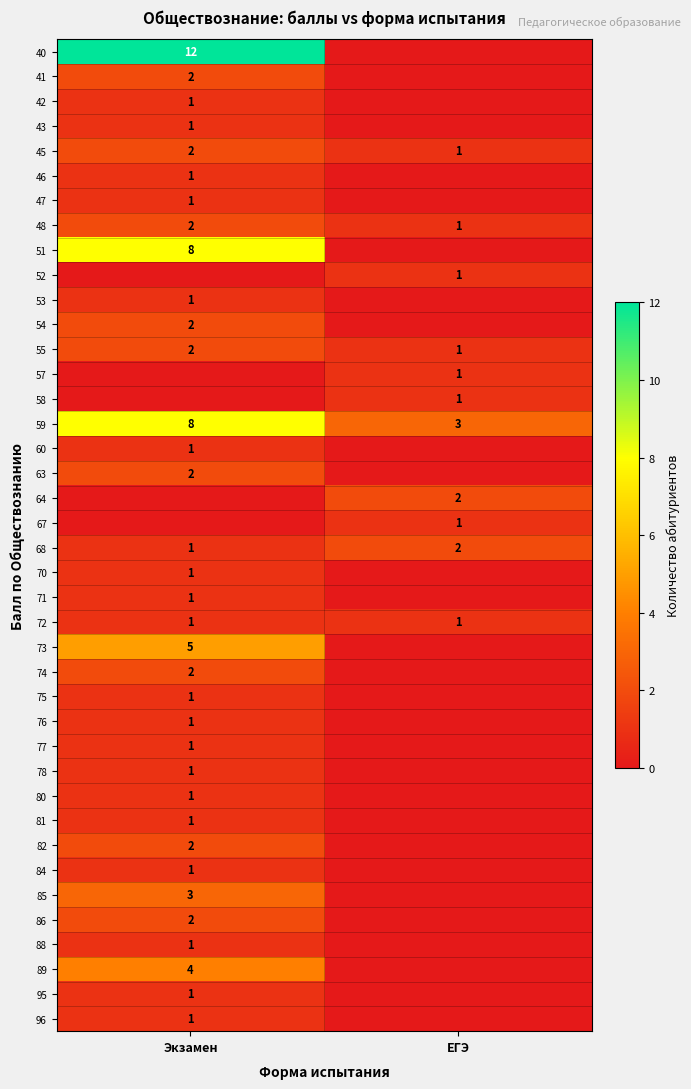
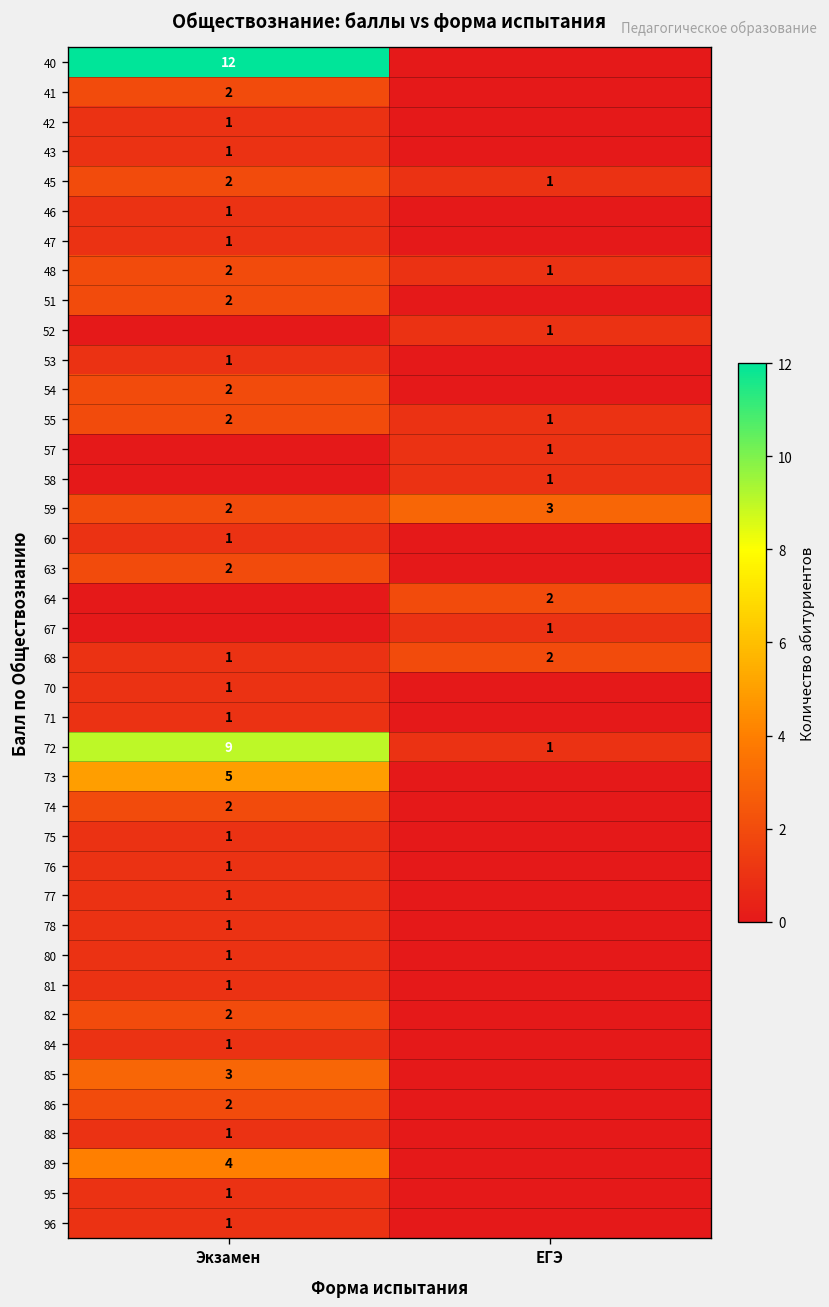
  {
    "40": {
      "Экзамен": 12
    },
    "41": {
      "Экзамен": 2
    },
    "42": {
      "Экзамен": 1
    },
    "43": {
      "Экзамен": 1
    },
    "45": {
      "Экзамен": 2,
      "ЕГЭ": 1
    },
    "46": {
      "Экзамен": 1
    },
    "47": {
      "Экзамен": 1
    },
    "48": {
      "Экзамен": 2,
      "ЕГЭ": 1
    },
    "51": {
-     "Экзамен": 8
+     "Экзамен": 2
    },
    "52": {
      "ЕГЭ": 1
    },
    "53": {
      "Экзамен": 1
    },
    "54": {
      "Экзамен": 2
    },
    "55": {
      "Экзамен": 2,
      "ЕГЭ": 1
    },
    "57": {
      "ЕГЭ": 1
    },
    "58": {
      "ЕГЭ": 1
    },
    "59": {
-     "Экзамен": 8,
+     "Экзамен": 2,
      "ЕГЭ": 3
    },
    "60": {
      "Экзамен": 1
    },
    "63": {
      "Экзамен": 2
    },
    "64": {
      "ЕГЭ": 2
    },
    "67": {
      "ЕГЭ": 1
    },
    "68": {
      "Экзамен": 1,
      "ЕГЭ": 2
    },
    "70": {
      "Экзамен": 1
    },
    "71": {
      "Экзамен": 1
    },
    "72": {
-     "Экзамен": 1,
+     "Экзамен": 9,
      "ЕГЭ": 1
    },
    "73": {
      "Экзамен": 5
    },
    "74": {
      "Экзамен": 2
    },
    "75": {
      "Экзамен": 1
    },
    "76": {
      "Экзамен": 1
    },
    "77": {
      "Экзамен": 1
    },
    "78": {
      "Экзамен": 1
    },
    "80": {
      "Экзамен": 1
    },
    "81": {
      "Экзамен": 1
    },
    "82": {
      "Экзамен": 2
    },
    "84": {
      "Экзамен": 1
    },
    "85": {
      "Экзамен": 3
    },
    "86": {
      "Экзамен": 2
    },
    "88": {
      "Экзамен": 1
    },
    "89": {
      "Экзамен": 4
    },
    "95": {
      "Экзамен": 1
    },
    "96": {
      "Экзамен": 1
    }
  }
